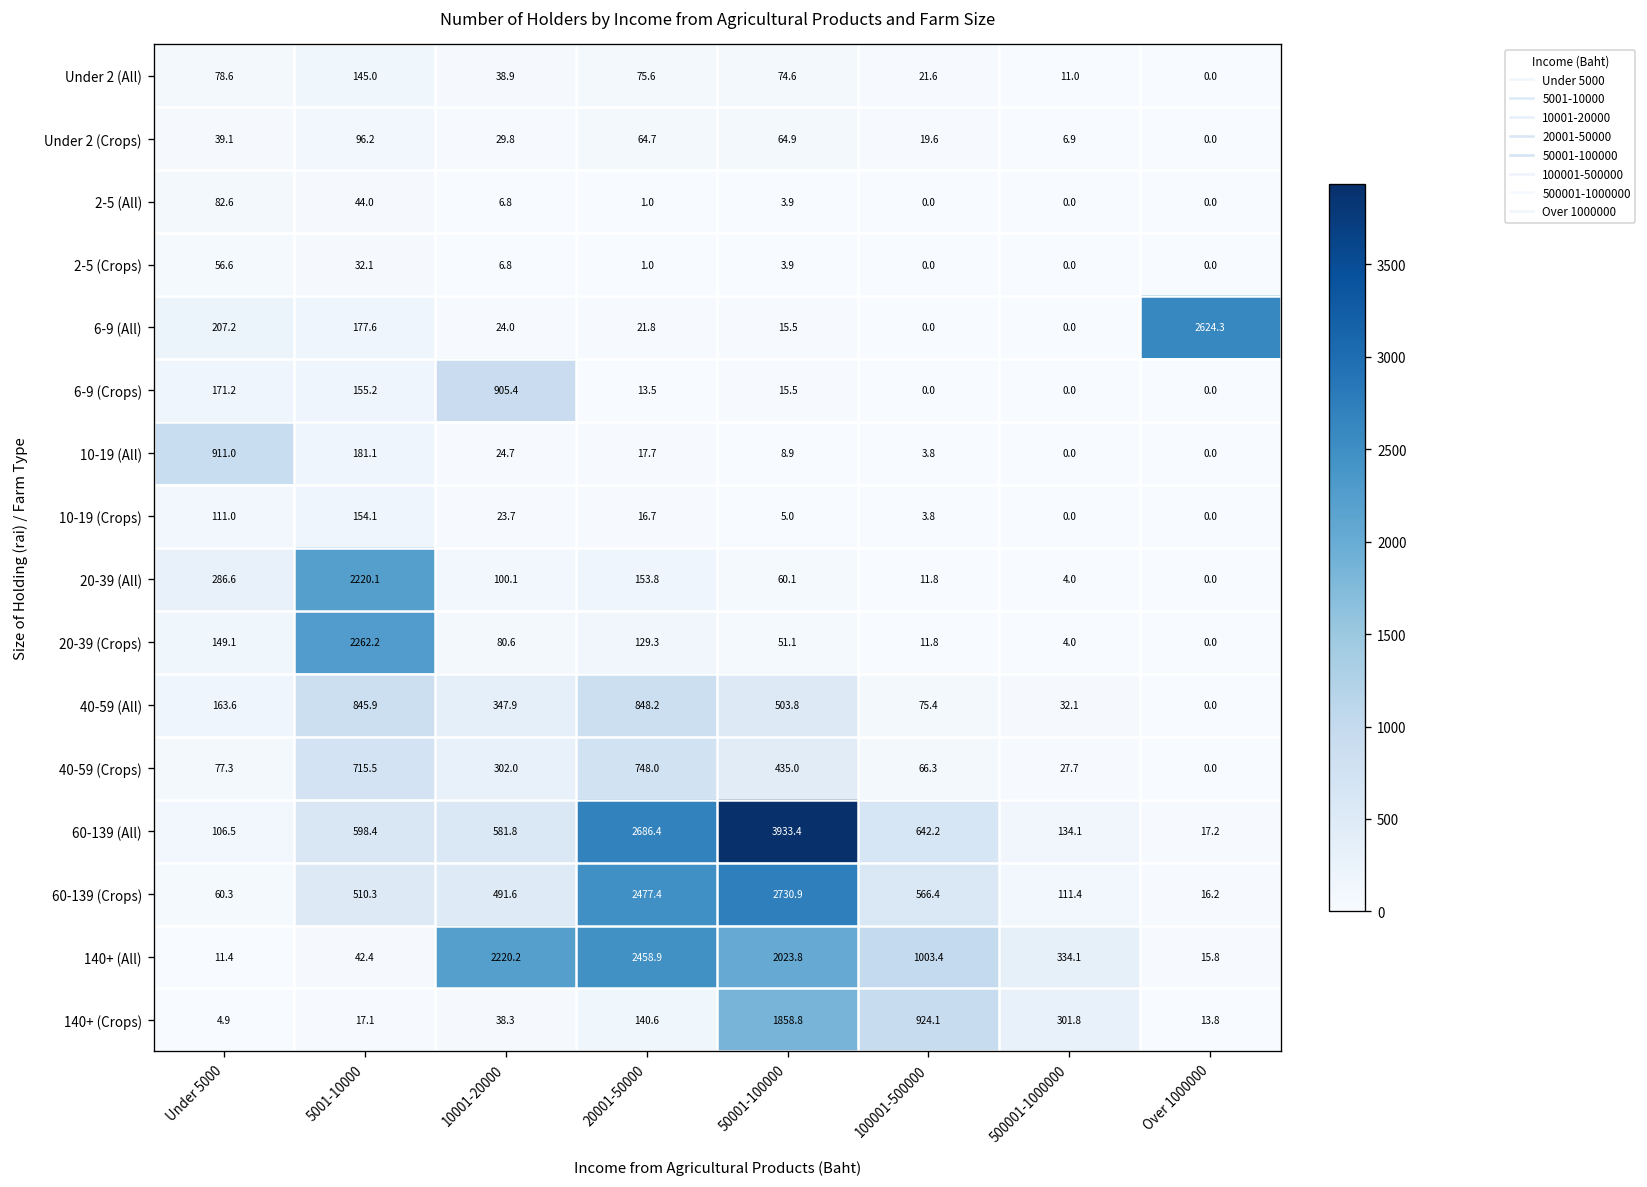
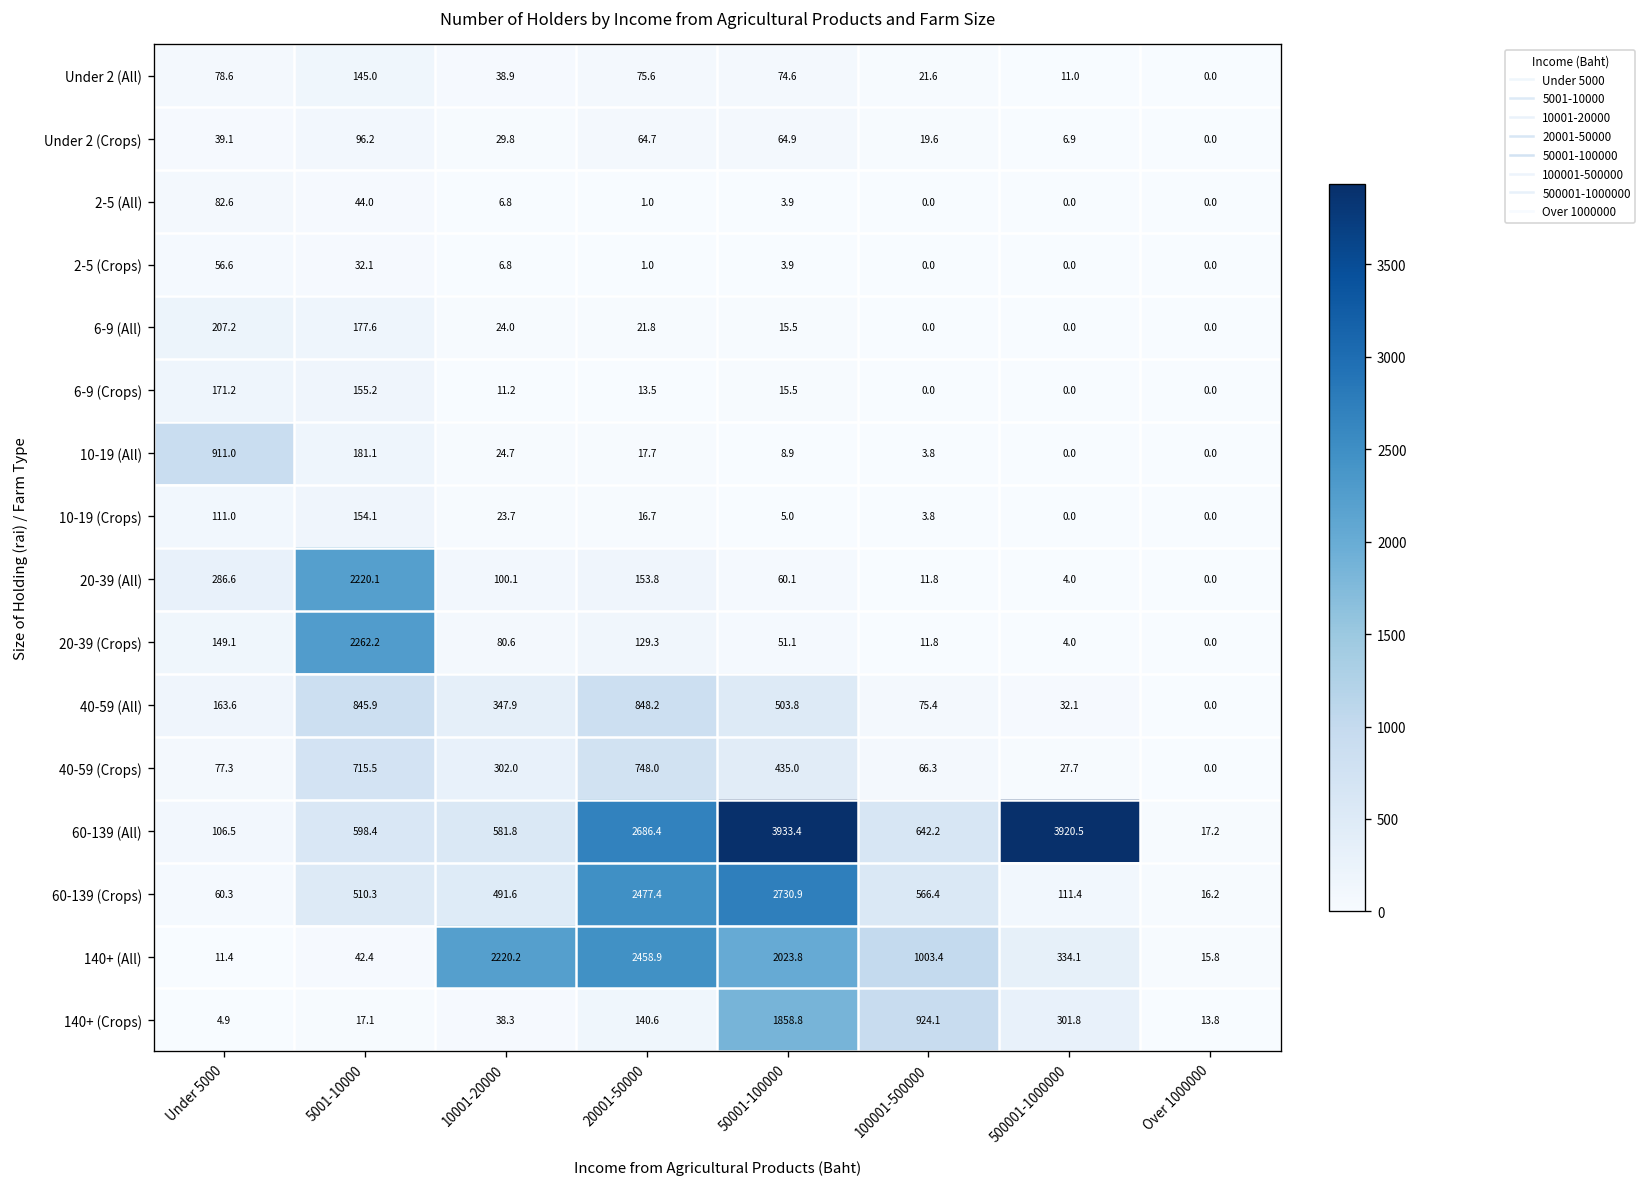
  {
    "Under 2 (All)": {
      "Under 5000": 78.6,
      "5001-10000": 145.0,
      "10001-20000": 38.9,
      "20001-50000": 75.6,
      "50001-100000": 74.6,
      "100001-500000": 21.6,
      "500001-1000000": 11.0,
      "Over 1000000": 0.0
    },
    "Under 2 (Crops)": {
      "Under 5000": 39.1,
      "5001-10000": 96.2,
      "10001-20000": 29.8,
      "20001-50000": 64.7,
      "50001-100000": 64.9,
      "100001-500000": 19.6,
      "500001-1000000": 6.9,
      "Over 1000000": 0.0
    },
    "2-5 (All)": {
      "Under 5000": 82.6,
      "5001-10000": 44.0,
      "10001-20000": 6.8,
      "20001-50000": 1.0,
      "50001-100000": 3.9,
      "100001-500000": 0.0,
      "500001-1000000": 0.0,
      "Over 1000000": 0.0
    },
    "2-5 (Crops)": {
      "Under 5000": 56.6,
      "5001-10000": 32.1,
      "10001-20000": 6.8,
      "20001-50000": 1.0,
      "50001-100000": 3.9,
      "100001-500000": 0.0,
      "500001-1000000": 0.0,
      "Over 1000000": 0.0
    },
    "6-9 (All)": {
      "Under 5000": 207.2,
      "5001-10000": 177.6,
      "10001-20000": 24.0,
      "20001-50000": 21.8,
      "50001-100000": 15.5,
      "100001-500000": 0.0,
      "500001-1000000": 0.0,
-     "Over 1000000": 2624.3
+     "Over 1000000": 0.0
    },
    "6-9 (Crops)": {
      "Under 5000": 171.2,
      "5001-10000": 155.2,
-     "10001-20000": 905.4,
+     "10001-20000": 11.2,
      "20001-50000": 13.5,
      "50001-100000": 15.5,
      "100001-500000": 0.0,
      "500001-1000000": 0.0,
      "Over 1000000": 0.0
    },
    "10-19 (All)": {
      "Under 5000": 911.0,
      "5001-10000": 181.1,
      "10001-20000": 24.7,
      "20001-50000": 17.7,
      "50001-100000": 8.9,
      "100001-500000": 3.8,
      "500001-1000000": 0.0,
      "Over 1000000": 0.0
    },
    "10-19 (Crops)": {
      "Under 5000": 111.0,
      "5001-10000": 154.1,
      "10001-20000": 23.7,
      "20001-50000": 16.7,
      "50001-100000": 5.0,
      "100001-500000": 3.8,
      "500001-1000000": 0.0,
      "Over 1000000": 0.0
    },
    "20-39 (All)": {
      "Under 5000": 286.6,
      "5001-10000": 2220.1,
      "10001-20000": 100.1,
      "20001-50000": 153.8,
      "50001-100000": 60.1,
      "100001-500000": 11.8,
      "500001-1000000": 4.0,
      "Over 1000000": 0.0
    },
    "20-39 (Crops)": {
      "Under 5000": 149.1,
      "5001-10000": 2262.2,
      "10001-20000": 80.6,
      "20001-50000": 129.3,
      "50001-100000": 51.1,
      "100001-500000": 11.8,
      "500001-1000000": 4.0,
      "Over 1000000": 0.0
    },
    "40-59 (All)": {
      "Under 5000": 163.6,
      "5001-10000": 845.9,
      "10001-20000": 347.9,
      "20001-50000": 848.2,
      "50001-100000": 503.8,
      "100001-500000": 75.4,
      "500001-1000000": 32.1,
      "Over 1000000": 0.0
    },
    "40-59 (Crops)": {
      "Under 5000": 77.3,
      "5001-10000": 715.5,
      "10001-20000": 302.0,
      "20001-50000": 748.0,
      "50001-100000": 435.0,
      "100001-500000": 66.3,
      "500001-1000000": 27.7,
      "Over 1000000": 0.0
    },
    "60-139 (All)": {
      "Under 5000": 106.5,
      "5001-10000": 598.4,
      "10001-20000": 581.8,
      "20001-50000": 2686.4,
      "50001-100000": 3933.4,
      "100001-500000": 642.2,
-     "500001-1000000": 134.1,
+     "500001-1000000": 3920.5,
      "Over 1000000": 17.2
    },
    "60-139 (Crops)": {
      "Under 5000": 60.3,
      "5001-10000": 510.3,
      "10001-20000": 491.6,
      "20001-50000": 2477.4,
      "50001-100000": 2730.9,
      "100001-500000": 566.4,
      "500001-1000000": 111.4,
      "Over 1000000": 16.2
    },
    "140+ (All)": {
      "Under 5000": 11.4,
      "5001-10000": 42.4,
      "10001-20000": 2220.2,
      "20001-50000": 2458.9,
      "50001-100000": 2023.8,
      "100001-500000": 1003.4,
      "500001-1000000": 334.1,
      "Over 1000000": 15.8
    },
    "140+ (Crops)": {
      "Under 5000": 4.9,
      "5001-10000": 17.1,
      "10001-20000": 38.3,
      "20001-50000": 140.6,
      "50001-100000": 1858.8,
      "100001-500000": 924.1,
      "500001-1000000": 301.8,
      "Over 1000000": 13.8
    }
  }
